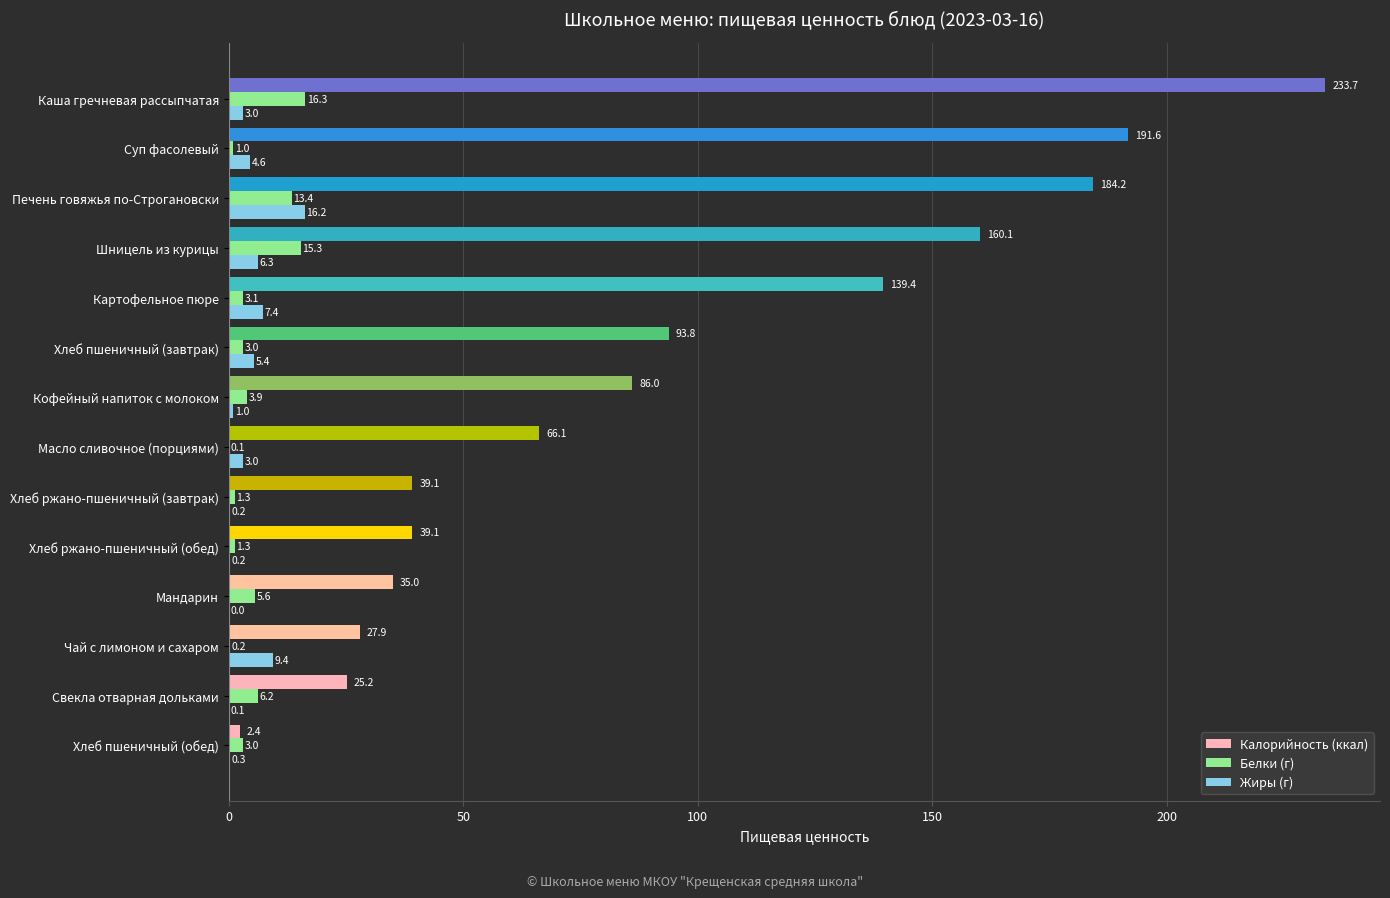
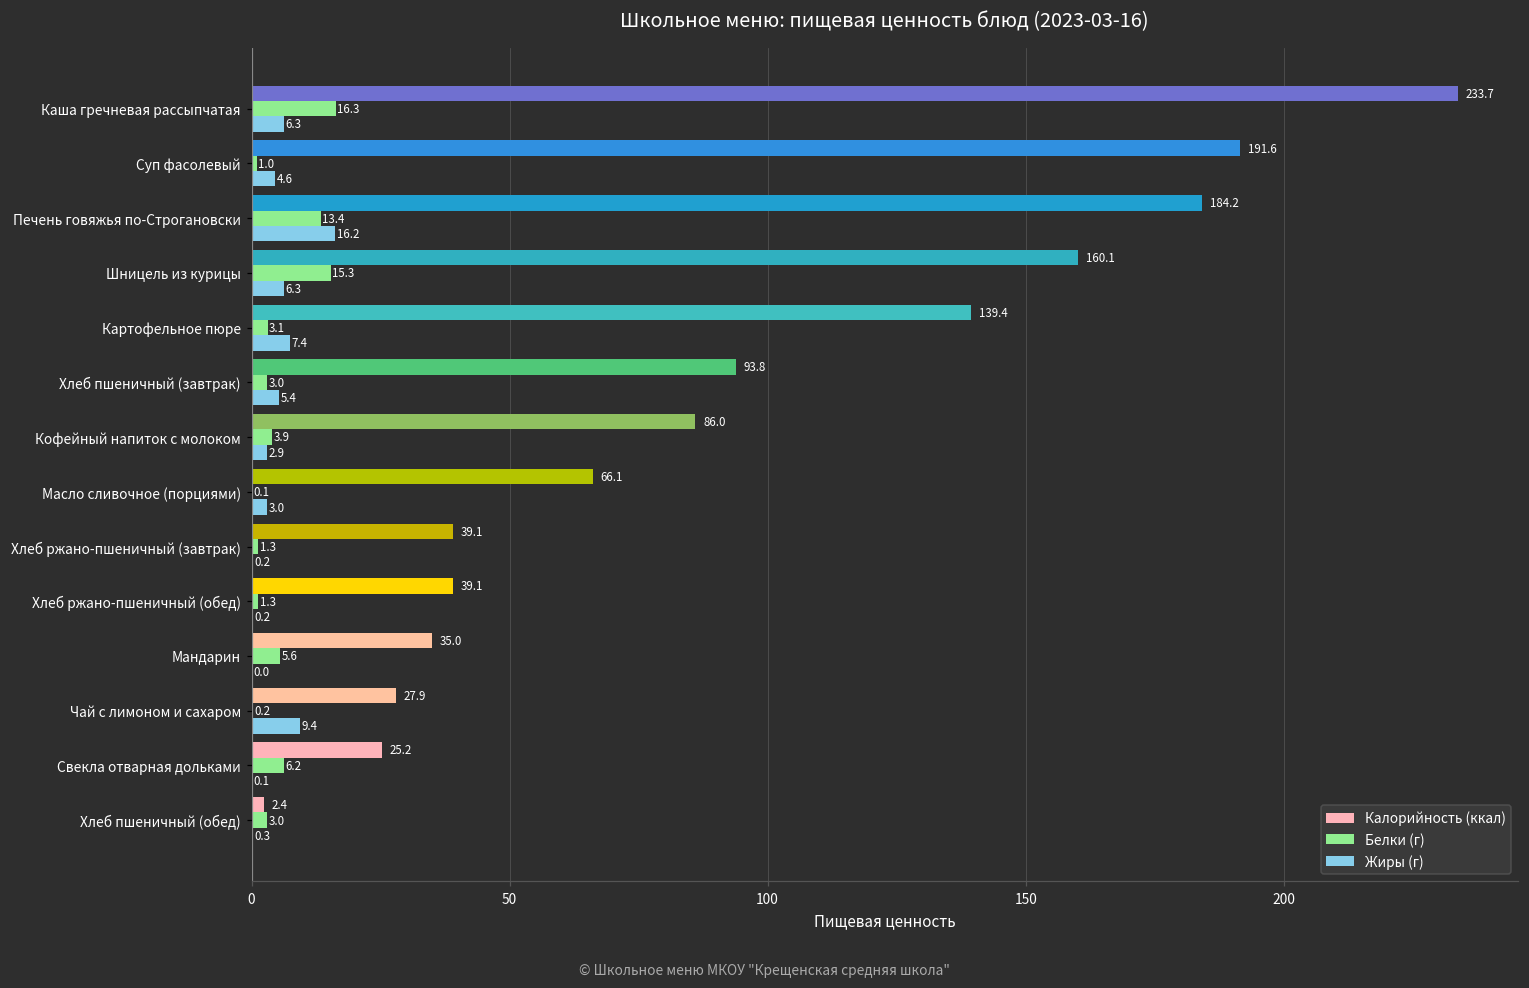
  {
    "Калорийность (ккал)": {
      "Каша гречневая рассыпчатая": 233.7,
      "Суп фасолевый": 191.6,
      "Печень говяжья по-Строгановски": 184.2,
      "Шницель из курицы": 160.1,
      "Картофельное пюре": 139.4,
      "Хлеб пшеничный (завтрак)": 93.8,
      "Кофейный напиток с молоком": 86.0,
      "Масло сливочное (порциями)": 66.1,
      "Хлеб ржано-пшеничный (завтрак)": 39.1,
      "Хлеб ржано-пшеничный (обед)": 39.1,
      "Мандарин": 35.0,
      "Чай с лимоном и сахаром": 27.9,
      "Свекла отварная дольками": 25.2,
      "Хлеб пшеничный (обед)": 2.4
    },
    "Белки (г)": {
      "Каша гречневая рассыпчатая": 16.3,
      "Суп фасолевый": 1.0,
      "Печень говяжья по-Строгановски": 13.4,
      "Шницель из курицы": 15.3,
      "Картофельное пюре": 3.1,
      "Хлеб пшеничный (завтрак)": 3.0,
      "Кофейный напиток с молоком": 3.9,
      "Масло сливочное (порциями)": 0.1,
      "Хлеб ржано-пшеничный (завтрак)": 1.3,
      "Хлеб ржано-пшеничный (обед)": 1.3,
      "Мандарин": 5.6,
      "Чай с лимоном и сахаром": 0.2,
      "Свекла отварная дольками": 6.2,
      "Хлеб пшеничный (обед)": 3.0
    },
    "Жиры (г)": {
-     "Каша гречневая рассыпчатая": 3.0,
+     "Каша гречневая рассыпчатая": 6.3,
      "Суп фасолевый": 4.6,
      "Печень говяжья по-Строгановски": 16.2,
      "Шницель из курицы": 6.3,
      "Картофельное пюре": 7.4,
      "Хлеб пшеничный (завтрак)": 5.4,
-     "Кофейный напиток с молоком": 1.0,
+     "Кофейный напиток с молоком": 2.9,
      "Масло сливочное (порциями)": 3.0,
      "Хлеб ржано-пшеничный (завтрак)": 0.2,
      "Хлеб ржано-пшеничный (обед)": 0.2,
      "Мандарин": 0.0,
      "Чай с лимоном и сахаром": 9.4,
      "Свекла отварная дольками": 0.1,
      "Хлеб пшеничный (обед)": 0.3
    }
  }
